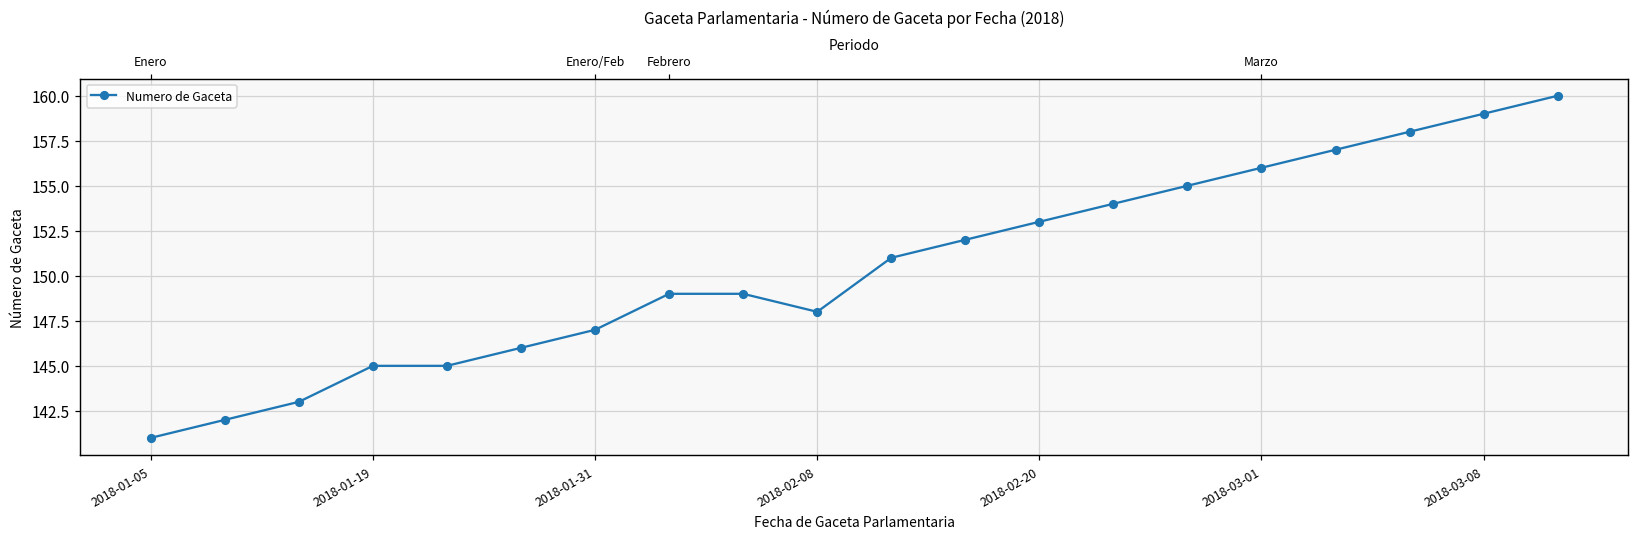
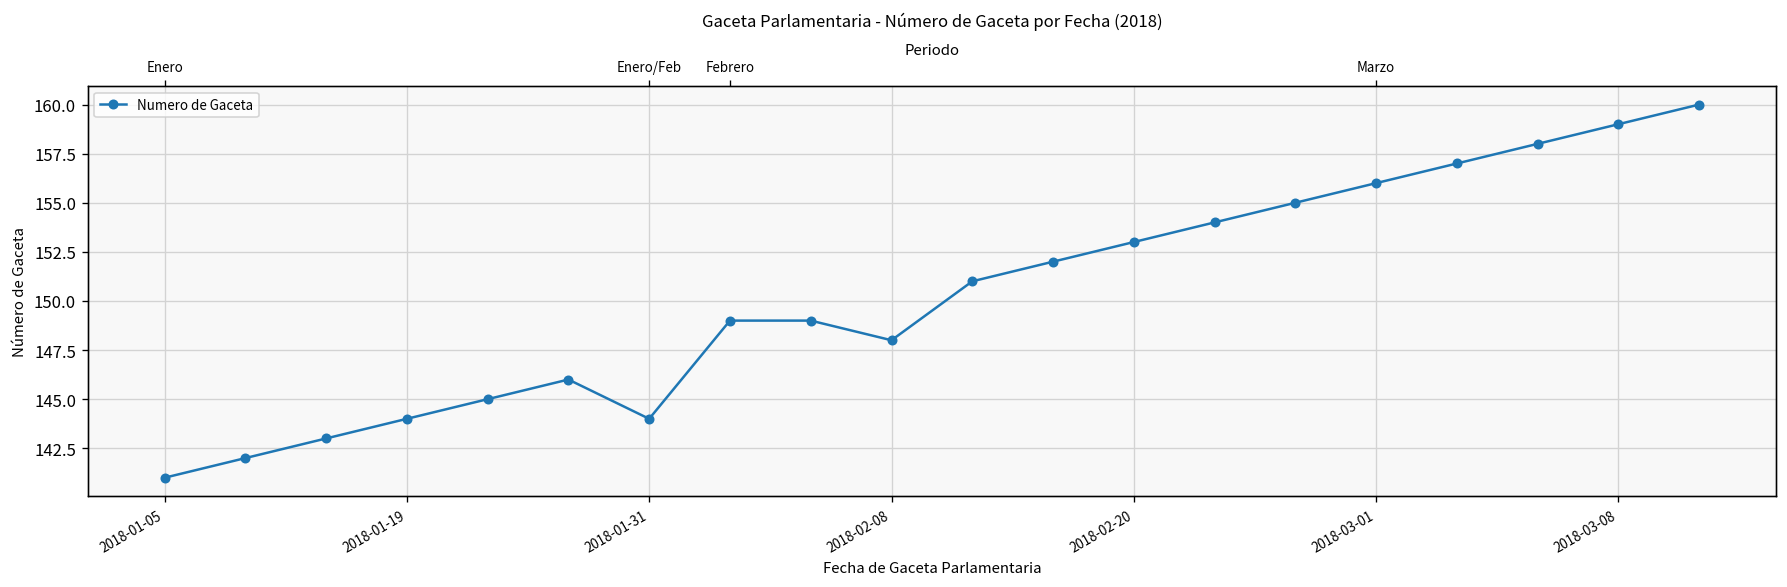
  {
    "2018-01-05": 141,
-   "2018-01-19": 145,
-   "2018-01-31": 147,
+   "2018-01-19": 144,
+   "2018-01-31": 144,
    "Febrero": 149,
    "2018-02-08": 148,
    "2018-02-20": 153,
    "2018-03-01": 156
  }
